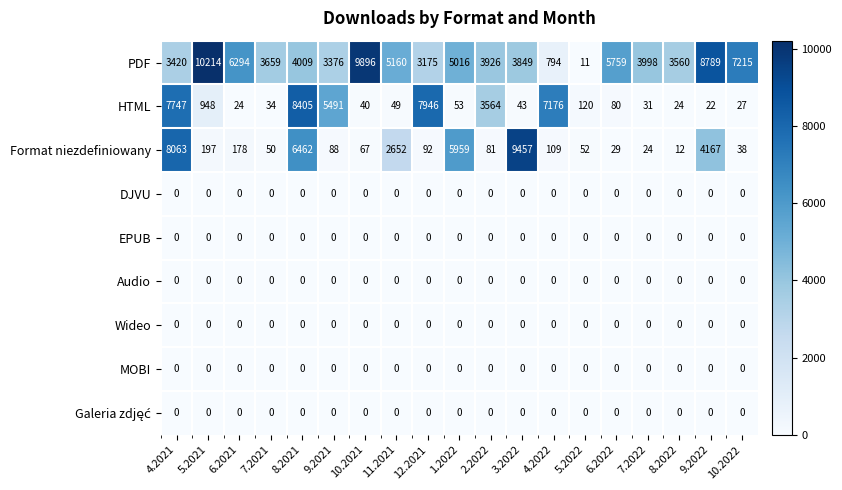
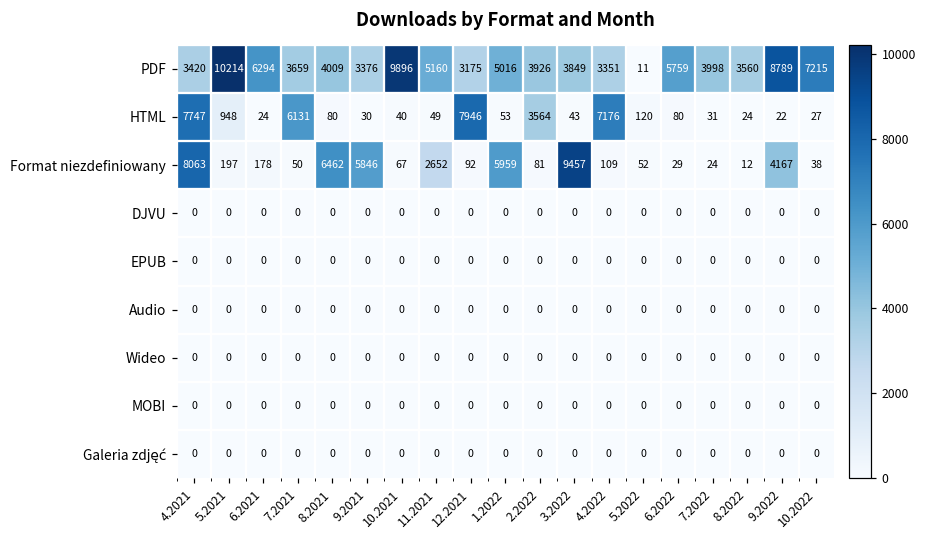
  {
    "PDF": {
      "4.2021": 3420,
      "5.2021": 10214,
      "6.2021": 6294,
      "7.2021": 3659,
      "8.2021": 4009,
      "9.2021": 3376,
      "10.2021": 9896,
      "11.2021": 5160,
      "12.2021": 3175,
      "1.2022": 5016,
      "2.2022": 3926,
      "3.2022": 3849,
-     "4.2022": 794,
+     "4.2022": 3351,
      "5.2022": 11,
      "6.2022": 5759,
      "7.2022": 3998,
      "8.2022": 3560,
      "9.2022": 8789,
      "10.2022": 7215
    },
    "HTML": {
      "4.2021": 7747,
      "5.2021": 948,
      "6.2021": 24,
-     "7.2021": 34,
-     "8.2021": 8405,
-     "9.2021": 5491,
+     "7.2021": 6131,
+     "8.2021": 80,
+     "9.2021": 30,
      "10.2021": 40,
      "11.2021": 49,
      "12.2021": 7946,
      "1.2022": 53,
      "2.2022": 3564,
      "3.2022": 43,
      "4.2022": 7176,
      "5.2022": 120,
      "6.2022": 80,
      "7.2022": 31,
      "8.2022": 24,
      "9.2022": 22,
      "10.2022": 27
    },
    "Format niezdefiniowany": {
      "4.2021": 8063,
      "5.2021": 197,
      "6.2021": 178,
      "7.2021": 50,
      "8.2021": 6462,
-     "9.2021": 88,
+     "9.2021": 5846,
      "10.2021": 67,
      "11.2021": 2652,
      "12.2021": 92,
      "1.2022": 5959,
      "2.2022": 81,
      "3.2022": 9457,
      "4.2022": 109,
      "5.2022": 52,
      "6.2022": 29,
      "7.2022": 24,
      "8.2022": 12,
      "9.2022": 4167,
      "10.2022": 38
    },
    "DJVU": {
      "4.2021": 0,
      "5.2021": 0,
      "6.2021": 0,
      "7.2021": 0,
      "8.2021": 0,
      "9.2021": 0,
      "10.2021": 0,
      "11.2021": 0,
      "12.2021": 0,
      "1.2022": 0,
      "2.2022": 0,
      "3.2022": 0,
      "4.2022": 0,
      "5.2022": 0,
      "6.2022": 0,
      "7.2022": 0,
      "8.2022": 0,
      "9.2022": 0,
      "10.2022": 0
    },
    "EPUB": {
      "4.2021": 0,
      "5.2021": 0,
      "6.2021": 0,
      "7.2021": 0,
      "8.2021": 0,
      "9.2021": 0,
      "10.2021": 0,
      "11.2021": 0,
      "12.2021": 0,
      "1.2022": 0,
      "2.2022": 0,
      "3.2022": 0,
      "4.2022": 0,
      "5.2022": 0,
      "6.2022": 0,
      "7.2022": 0,
      "8.2022": 0,
      "9.2022": 0,
      "10.2022": 0
    },
    "Audio": {
      "4.2021": 0,
      "5.2021": 0,
      "6.2021": 0,
      "7.2021": 0,
      "8.2021": 0,
      "9.2021": 0,
      "10.2021": 0,
      "11.2021": 0,
      "12.2021": 0,
      "1.2022": 0,
      "2.2022": 0,
      "3.2022": 0,
      "4.2022": 0,
      "5.2022": 0,
      "6.2022": 0,
      "7.2022": 0,
      "8.2022": 0,
      "9.2022": 0,
      "10.2022": 0
    },
    "Wideo": {
      "4.2021": 0,
      "5.2021": 0,
      "6.2021": 0,
      "7.2021": 0,
      "8.2021": 0,
      "9.2021": 0,
      "10.2021": 0,
      "11.2021": 0,
      "12.2021": 0,
      "1.2022": 0,
      "2.2022": 0,
      "3.2022": 0,
      "4.2022": 0,
      "5.2022": 0,
      "6.2022": 0,
      "7.2022": 0,
      "8.2022": 0,
      "9.2022": 0,
      "10.2022": 0
    },
    "MOBI": {
      "4.2021": 0,
      "5.2021": 0,
      "6.2021": 0,
      "7.2021": 0,
      "8.2021": 0,
      "9.2021": 0,
      "10.2021": 0,
      "11.2021": 0,
      "12.2021": 0,
      "1.2022": 0,
      "2.2022": 0,
      "3.2022": 0,
      "4.2022": 0,
      "5.2022": 0,
      "6.2022": 0,
      "7.2022": 0,
      "8.2022": 0,
      "9.2022": 0,
      "10.2022": 0
    },
    "Galeria zdjęć": {
      "4.2021": 0,
      "5.2021": 0,
      "6.2021": 0,
      "7.2021": 0,
      "8.2021": 0,
      "9.2021": 0,
      "10.2021": 0,
      "11.2021": 0,
      "12.2021": 0,
      "1.2022": 0,
      "2.2022": 0,
      "3.2022": 0,
      "4.2022": 0,
      "5.2022": 0,
      "6.2022": 0,
      "7.2022": 0,
      "8.2022": 0,
      "9.2022": 0,
      "10.2022": 0
    }
  }
